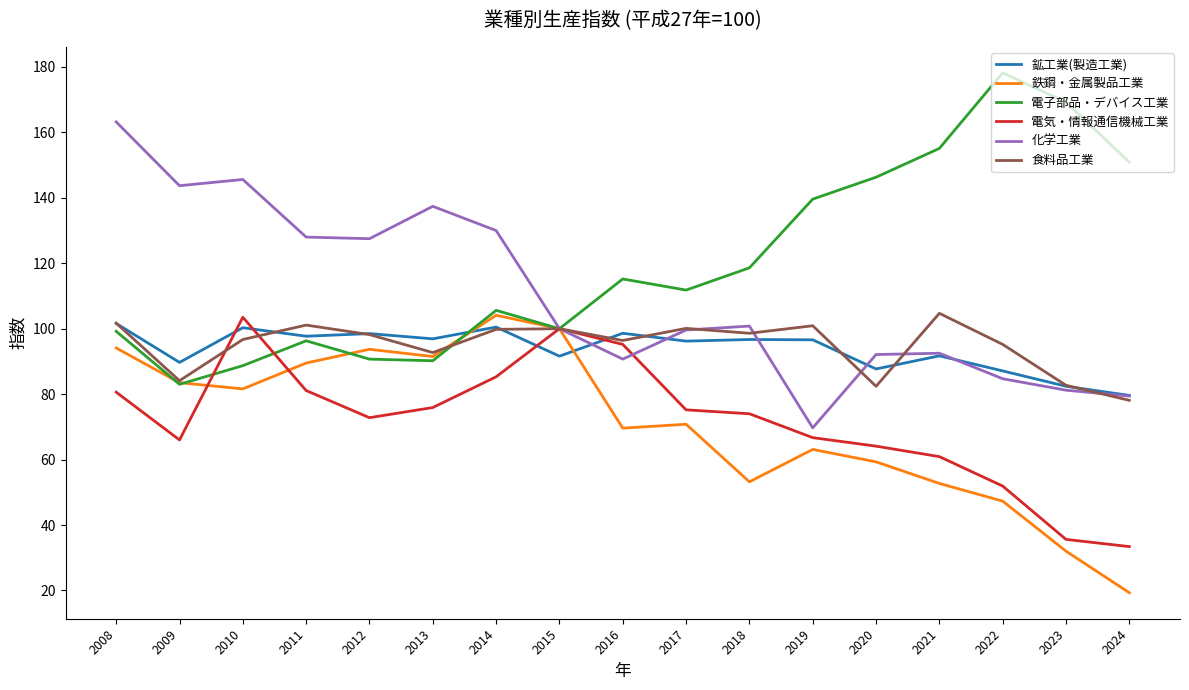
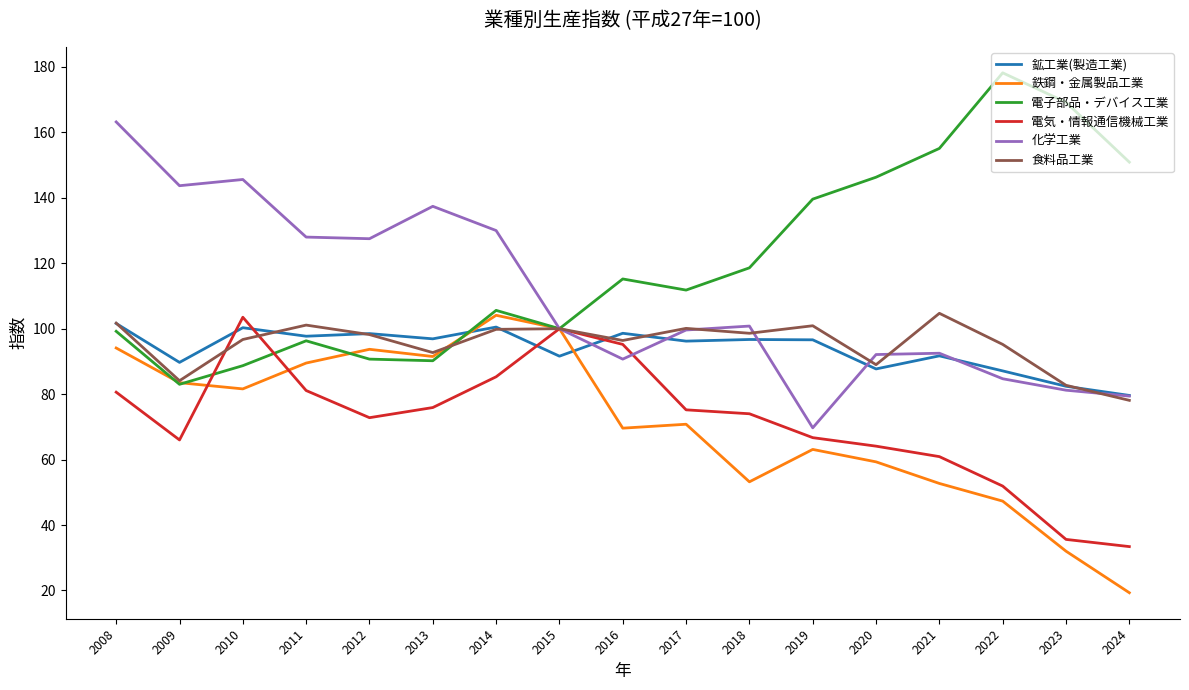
  {
    "鉱工業(製造工業)": {
      "2009": 90,
      "2010": 100,
      "2011": 98,
      "2013": 97,
      "2015": 92,
      "2016": 99,
      "2017": 96,
      "2018": 97,
      "2019": 97,
      "2020": 88,
      "2021": 92,
      "2022": 87
    },
    "鉄鋼・金属製品工業": {
      "2008": 94,
      "2010": 82,
      "2011": 90,
      "2012": 94,
      "2013": 92,
      "2014": 104,
      "2016": 70,
      "2017": 71,
      "2018": 53,
      "2019": 63,
      "2020": 59,
      "2021": 53,
      "2022": 47,
      "2023": 32,
      "2024": 19
    },
    "電子部品・デバイス工業": {
      "2008": 99,
      "2010": 89,
      "2011": 96,
      "2012": 91,
      "2013": 90,
      "2014": 106,
      "2016": 115,
      "2017": 112,
      "2018": 119,
      "2019": 140,
      "2020": 146,
      "2021": 155
    },
    "電気・情報通信機械工業": {
      "2008": 81,
      "2009": 66,
      "2010": 104,
      "2011": 81,
      "2012": 73,
      "2013": 76,
      "2014": 85,
      "2016": 95,
      "2017": 75,
      "2018": 74,
      "2019": 67,
      "2020": 64,
      "2021": 61,
      "2022": 52,
      "2023": 36,
      "2024": 33
    },
    "化学工業": {
      "2008": 163,
      "2009": 144,
      "2010": 146,
      "2011": 128,
      "2012": 128,
      "2013": 137,
      "2014": 130,
      "2016": 91,
      "2018": 101,
      "2019": 70,
      "2020": 92,
      "2021": 93,
      "2022": 85,
      "2023": 81
    },
    "食料品工業": {
      "2010": 97,
      "2011": 101,
      "2013": 93,
      "2016": 96,
      "2018": 99,
      "2019": 101,
-     "2020": 82,
+     "2020": 89,
      "2021": 105,
      "2022": 95,
      "2024": 78
    }
  }
